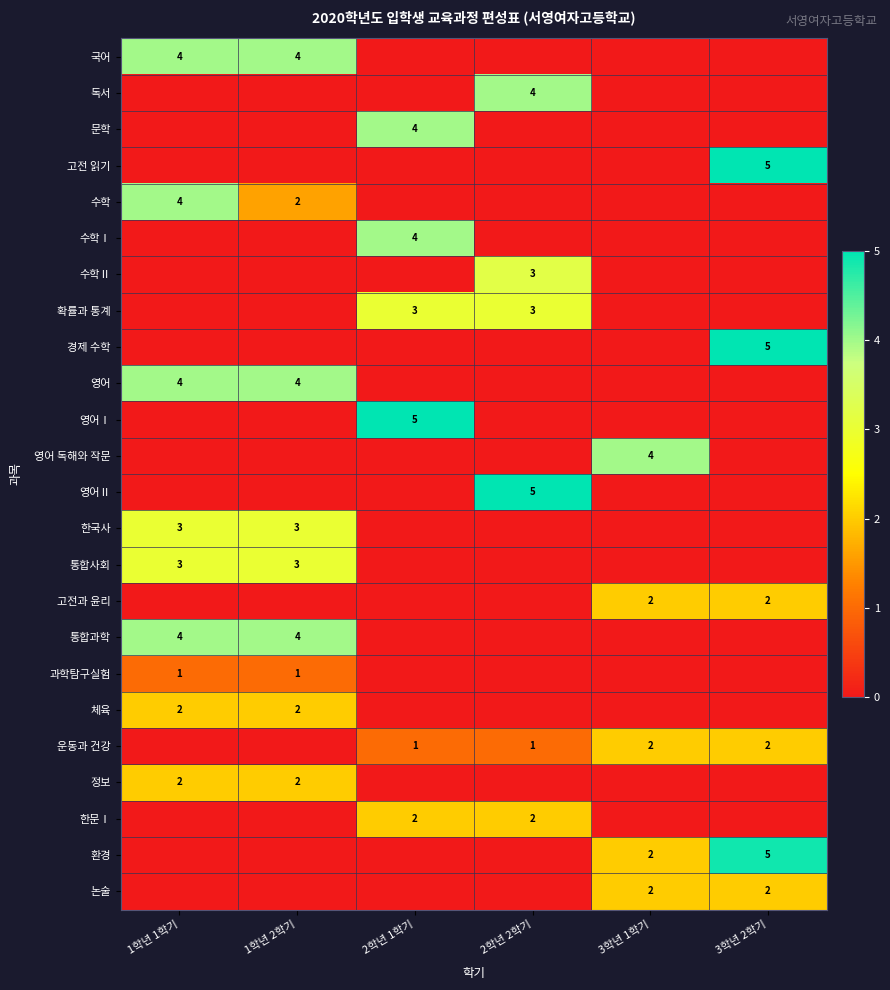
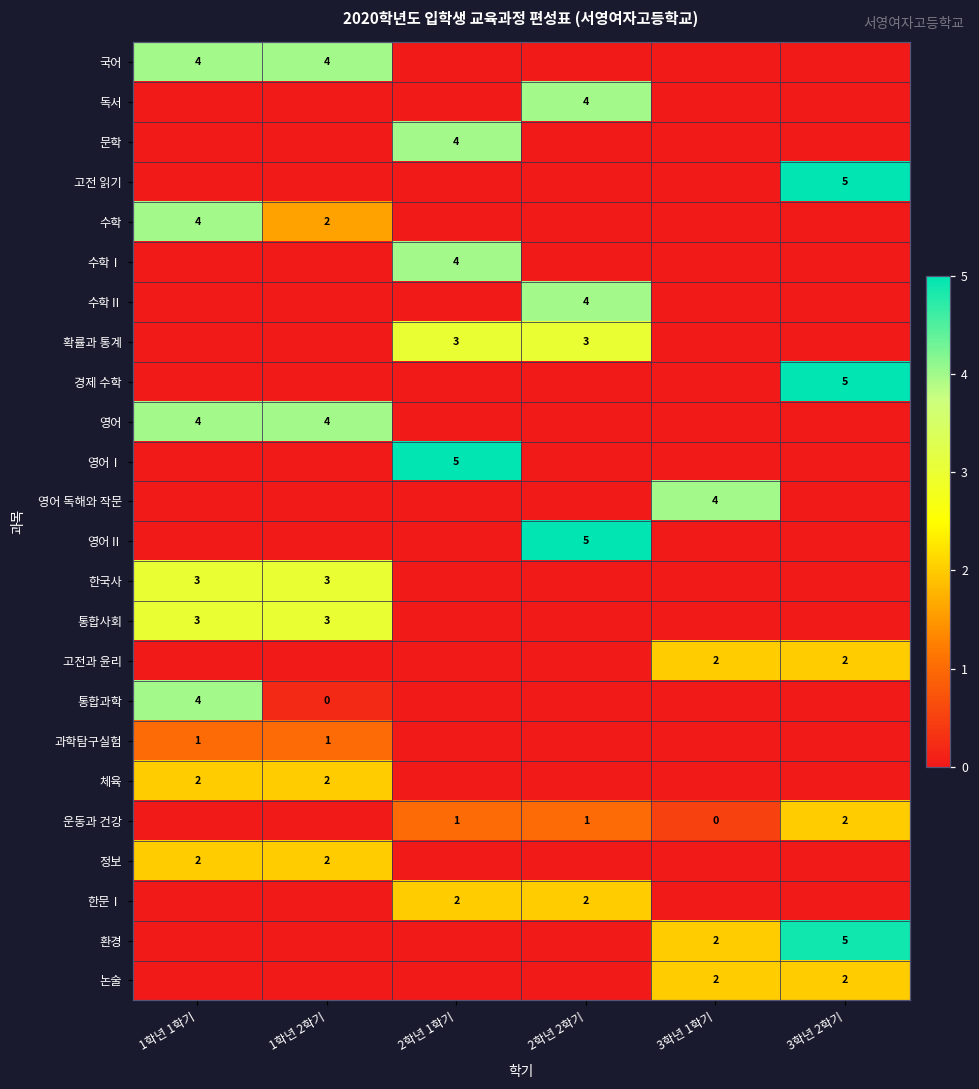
  {
    "국어": {
      "1학년 1학기": 4,
      "1학년 2학기": 4
    },
    "독서": {
      "2학년 2학기": 4
    },
    "문학": {
      "2학년 1학기": 4
    },
    "고전 읽기": {
      "3학년 2학기": 5
    },
    "수학": {
      "1학년 1학기": 4,
      "1학년 2학기": 2
    },
    "수학Ⅰ": {
      "2학년 1학기": 4
    },
    "수학Ⅱ": {
-     "2학년 2학기": 3
+     "2학년 2학기": 4
    },
    "확률과 통계": {
      "2학년 1학기": 3,
      "2학년 2학기": 3
    },
    "경제 수학": {
      "3학년 2학기": 5
    },
    "영어": {
      "1학년 1학기": 4,
      "1학년 2학기": 4
    },
    "영어Ⅰ": {
      "2학년 1학기": 5
    },
    "영어 독해와 작문": {
      "3학년 1학기": 4
    },
    "영어Ⅱ": {
      "2학년 2학기": 5
    },
    "한국사": {
      "1학년 1학기": 3,
      "1학년 2학기": 3
    },
    "통합사회": {
      "1학년 1학기": 3,
      "1학년 2학기": 3
    },
    "고전과 윤리": {
      "3학년 1학기": 2,
      "3학년 2학기": 2
    },
    "통합과학": {
      "1학년 1학기": 4,
-     "1학년 2학기": 4
+     "1학년 2학기": 0
    },
    "과학탐구실험": {
      "1학년 1학기": 1,
      "1학년 2학기": 1
    },
    "체육": {
      "1학년 1학기": 2,
      "1학년 2학기": 2
    },
    "운동과 건강": {
      "2학년 1학기": 1,
      "2학년 2학기": 1,
-     "3학년 1학기": 2,
+     "3학년 1학기": 0,
      "3학년 2학기": 2
    },
    "정보": {
      "1학년 1학기": 2,
      "1학년 2학기": 2
    },
    "한문Ⅰ": {
      "2학년 1학기": 2,
      "2학년 2학기": 2
    },
    "환경": {
      "3학년 1학기": 2,
      "3학년 2학기": 5
    },
    "논술": {
      "3학년 1학기": 2,
      "3학년 2학기": 2
    }
  }
